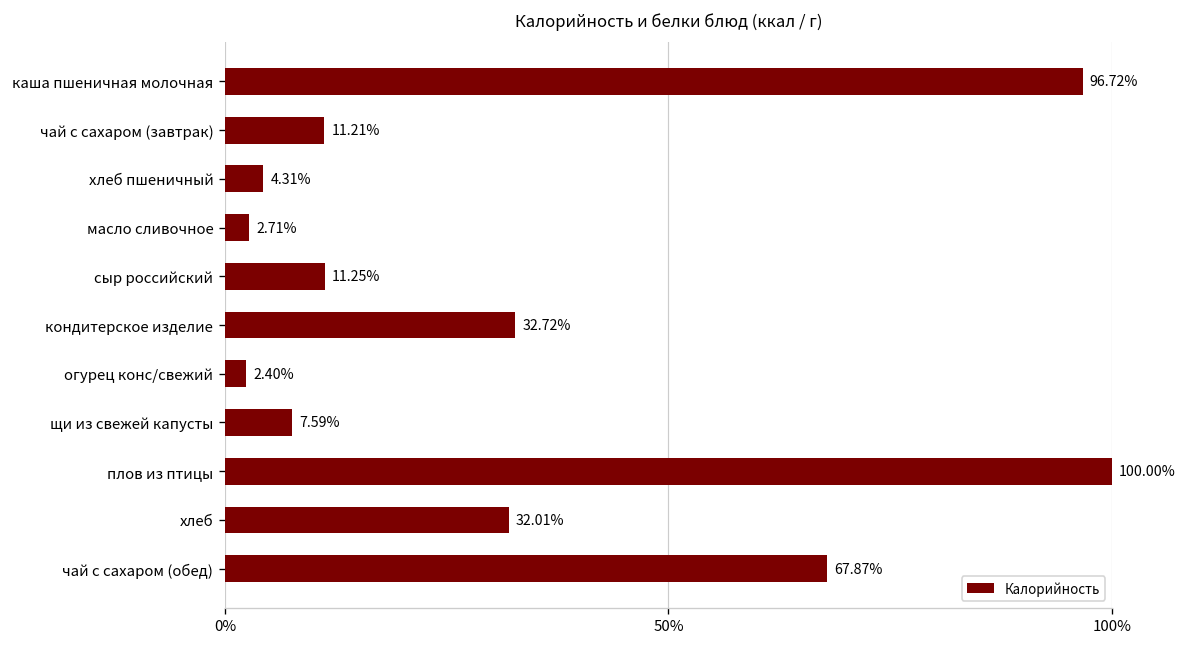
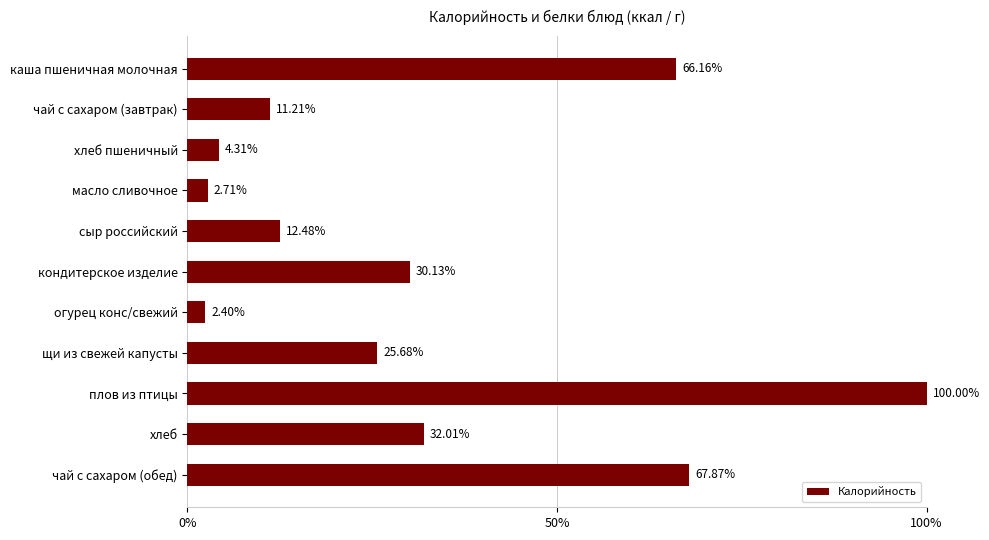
  {
-   "каша пшеничная молочная": "96.72%",
+   "каша пшеничная молочная": "66.16%",
    "чай с сахаром (завтрак)": "11.21%",
    "хлеб пшеничный": "4.31%",
    "масло сливочное": "2.71%",
-   "сыр российский": "11.25%",
-   "кондитерское изделие": "32.72%",
+   "сыр российский": "12.48%",
+   "кондитерское изделие": "30.13%",
    "огурец конс/свежий": "2.40%",
-   "щи из свежей капусты": "7.59%",
+   "щи из свежей капусты": "25.68%",
    "плов из птицы": "100.00%",
    "хлеб": "32.01%",
    "чай с сахаром (обед)": "67.87%"
  }
